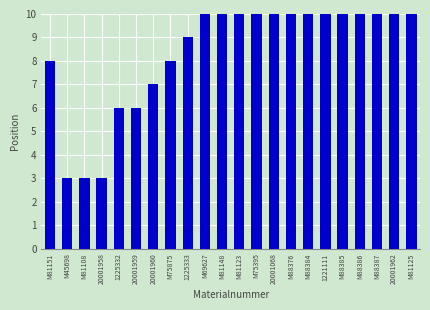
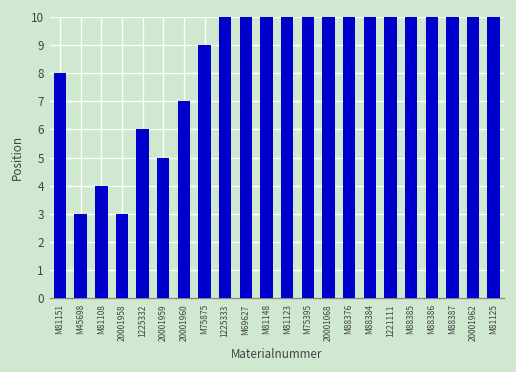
  {
    "M81151": 8,
    "M45698": 3,
-   "M81108": 3,
+   "M81108": 4,
    "20001958": 3,
    "1225332": 6,
-   "20001959": 6,
+   "20001959": 5,
    "20001960": 7,
-   "M75875": 8,
-   "1225333": 9,
+   "M75875": 9,
+   "1225333": 10,
    "M69627": 10
  }
